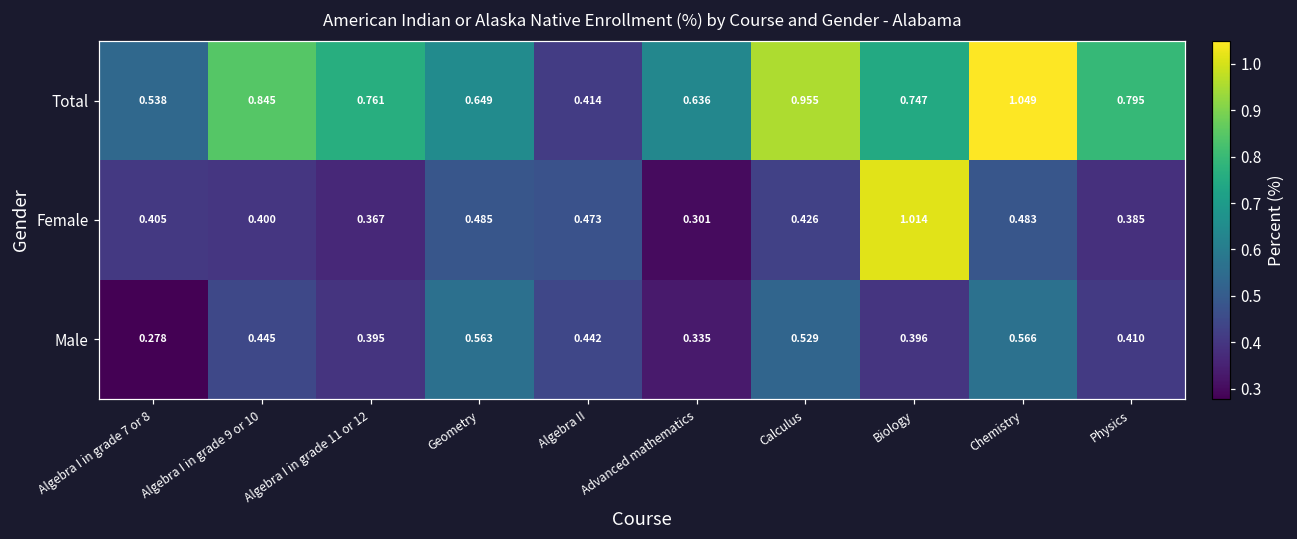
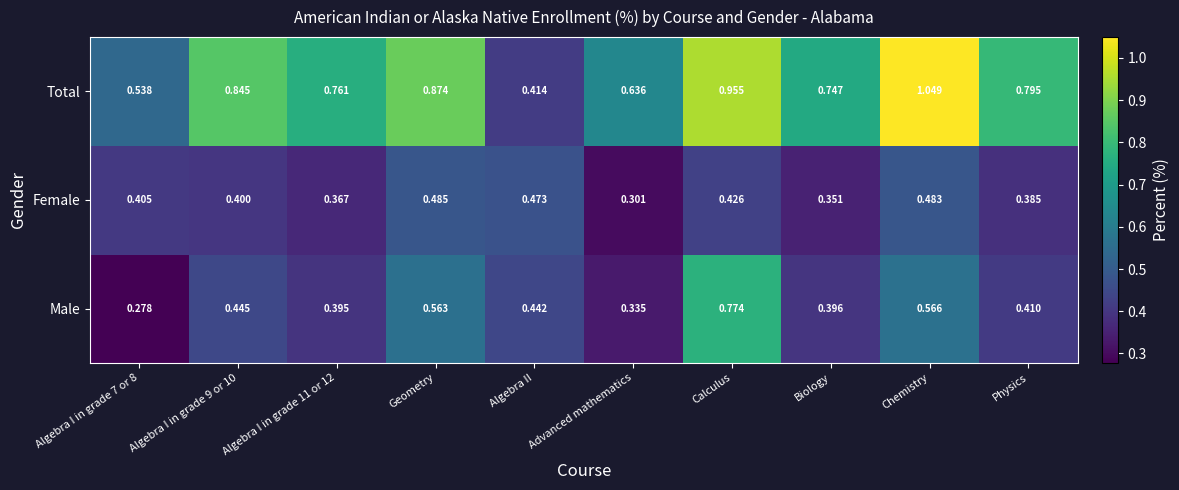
  {
    "Total": {
      "Algebra I in grade 7 or 8": 0.538,
      "Algebra I in grade 9 or 10": 0.845,
      "Algebra I in grade 11 or 12": 0.761,
-     "Geometry": 0.649,
+     "Geometry": 0.874,
      "Algebra II": 0.414,
      "Advanced mathematics": 0.636,
      "Calculus": 0.955,
      "Biology": 0.747,
      "Chemistry": 1.049,
      "Physics": 0.795
    },
    "Female": {
      "Algebra I in grade 7 or 8": 0.405,
      "Algebra I in grade 9 or 10": 0.400,
      "Algebra I in grade 11 or 12": 0.367,
      "Geometry": 0.485,
      "Algebra II": 0.473,
      "Advanced mathematics": 0.301,
      "Calculus": 0.426,
-     "Biology": 1.014,
+     "Biology": 0.351,
      "Chemistry": 0.483,
      "Physics": 0.385
    },
    "Male": {
      "Algebra I in grade 7 or 8": 0.278,
      "Algebra I in grade 9 or 10": 0.445,
      "Algebra I in grade 11 or 12": 0.395,
      "Geometry": 0.563,
      "Algebra II": 0.442,
      "Advanced mathematics": 0.335,
-     "Calculus": 0.529,
+     "Calculus": 0.774,
      "Biology": 0.396,
      "Chemistry": 0.566,
      "Physics": 0.410
    }
  }
